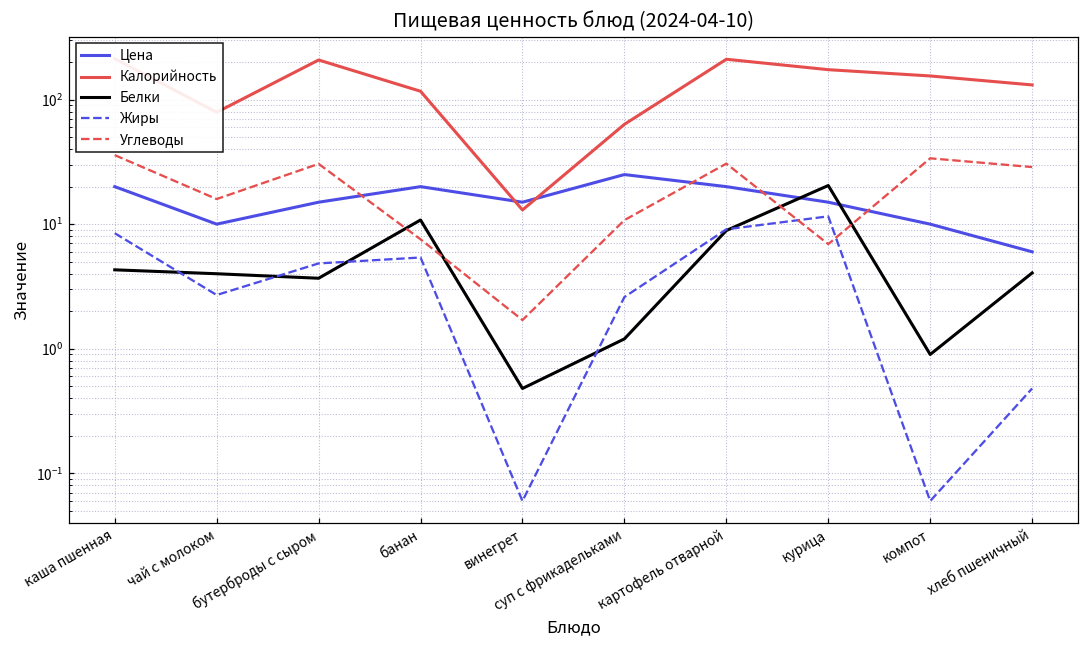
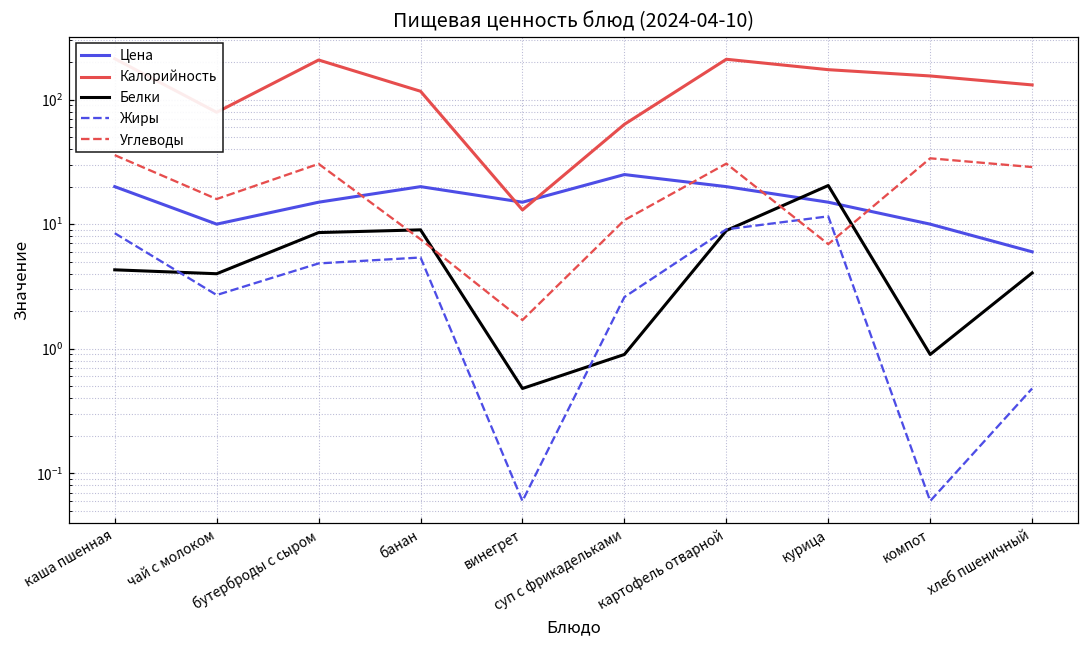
  {
    "Белки": {
      "каша пшенная": 4.3,
      "чай с молоком": 4.0,
-     "бутерброды с сыром": 3.7,
-     "банан": 11,
+     "бутерброды с сыром": 9,
+     "банан": 9,
      "винегрет": 0.5,
-     "суп с фрикадельками": 1.2,
+     "суп с фрикадельками": 0.9,
      "курица": 20,
      "компот": 0.9,
      "хлеб пшеничный": 4.1
    }
  }
